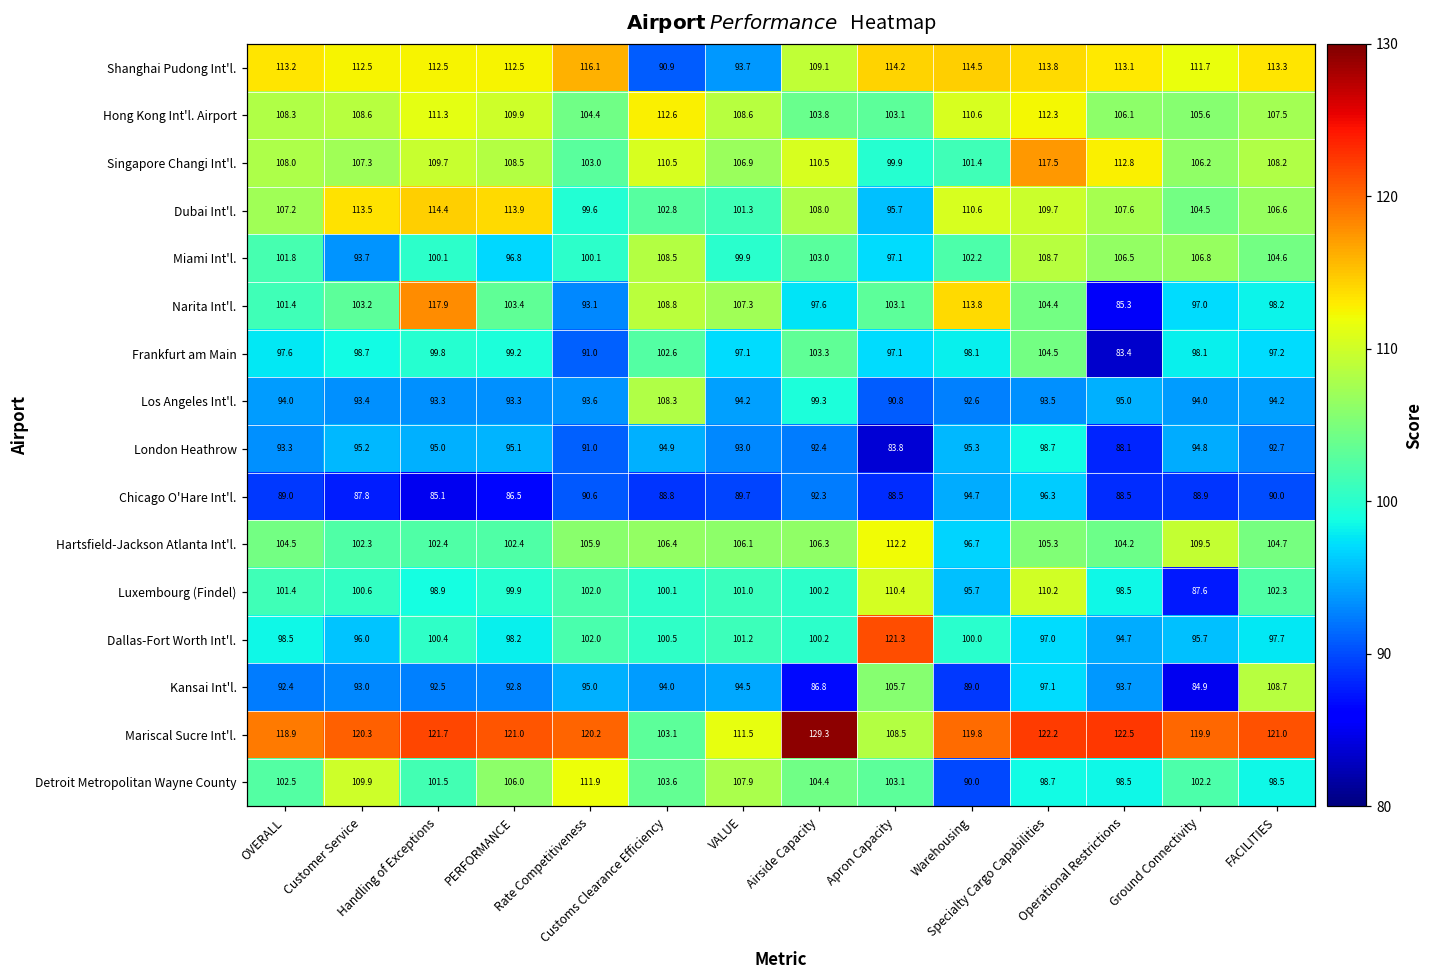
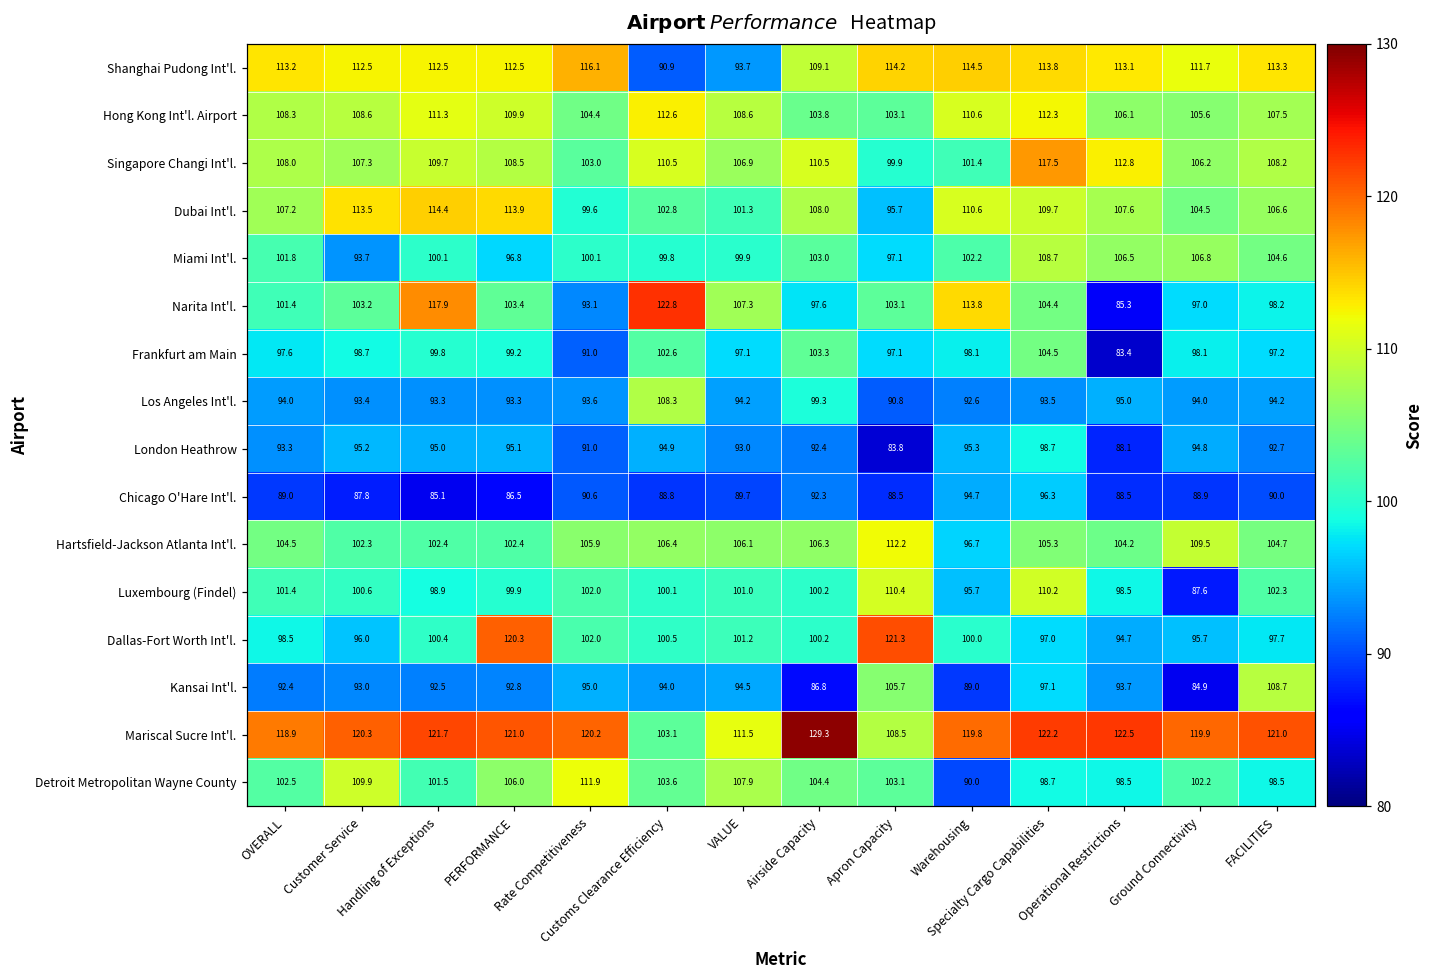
  {
    "Miami Int'l.": {
      "OVERALL": 101.8,
      "Customer Service": 93.7,
      "Handling of Exceptions": 100.1,
      "PERFORMANCE": 96.8,
      "Rate Competitiveness": 100.1,
-     "Customs Clearance Efficiency": 108.5,
+     "Customs Clearance Efficiency": 99.8,
      "VALUE": 99.9,
      "Airside Capacity": 103.0,
      "Apron Capacity": 97.1,
      "Warehousing": 102.2,
      "Specialty Cargo Capabilities": 108.7,
      "Operational Restrictions": 106.5,
      "Ground Connectivity": 106.8,
      "FACILITIES": 104.6
    },
    "Narita Int'l.": {
      "OVERALL": 101.4,
      "Customer Service": 103.2,
      "Handling of Exceptions": 117.9,
      "PERFORMANCE": 103.4,
      "Rate Competitiveness": 93.1,
-     "Customs Clearance Efficiency": 108.8,
+     "Customs Clearance Efficiency": 122.8,
      "VALUE": 107.3,
      "Airside Capacity": 97.6,
      "Apron Capacity": 103.1,
      "Warehousing": 113.8,
      "Specialty Cargo Capabilities": 104.4,
      "Operational Restrictions": 85.3,
      "Ground Connectivity": 97.0,
      "FACILITIES": 98.2
    },
    "Dallas-Fort Worth Int'l.": {
      "OVERALL": 98.5,
      "Customer Service": 96.0,
      "Handling of Exceptions": 100.4,
-     "PERFORMANCE": 98.2,
+     "PERFORMANCE": 120.3,
      "Rate Competitiveness": 102.0,
      "Customs Clearance Efficiency": 100.5,
      "VALUE": 101.2,
      "Airside Capacity": 100.2,
      "Apron Capacity": 121.3,
      "Warehousing": 100.0,
      "Specialty Cargo Capabilities": 97.0,
      "Operational Restrictions": 94.7,
      "Ground Connectivity": 95.7,
      "FACILITIES": 97.7
    }
  }
